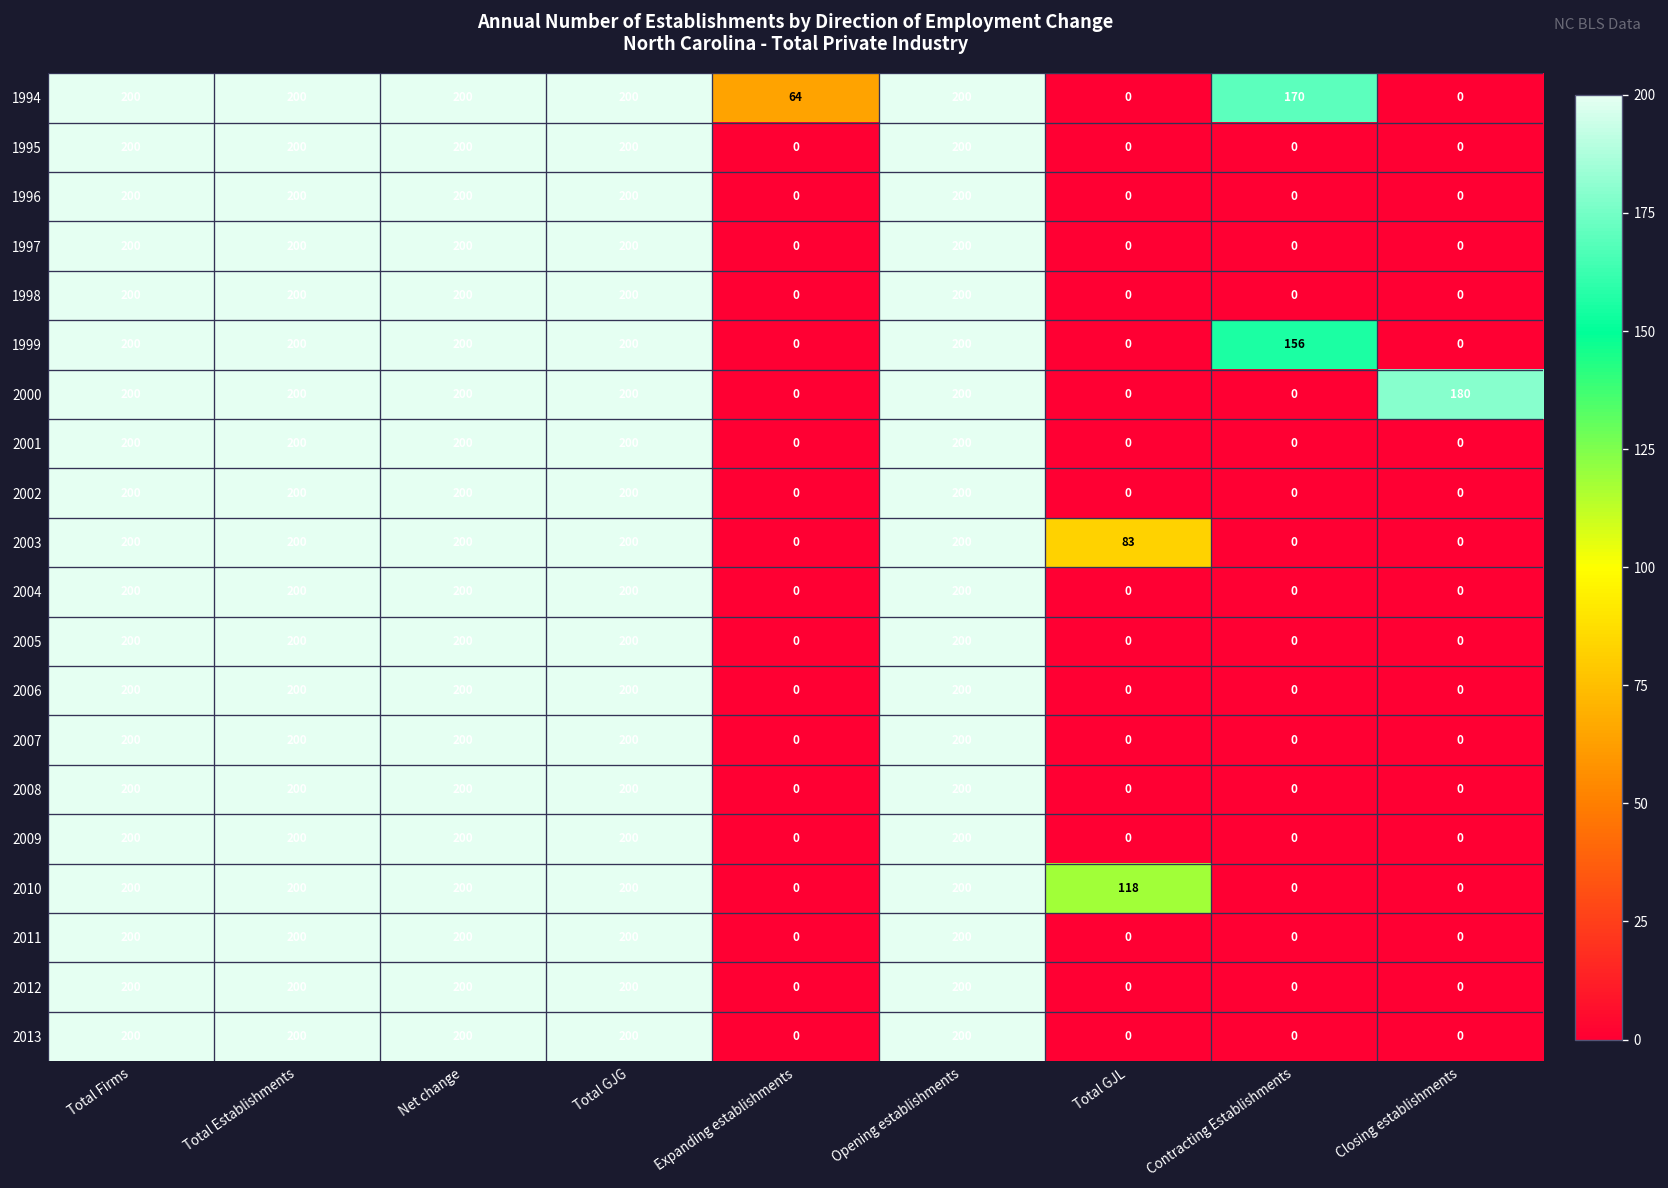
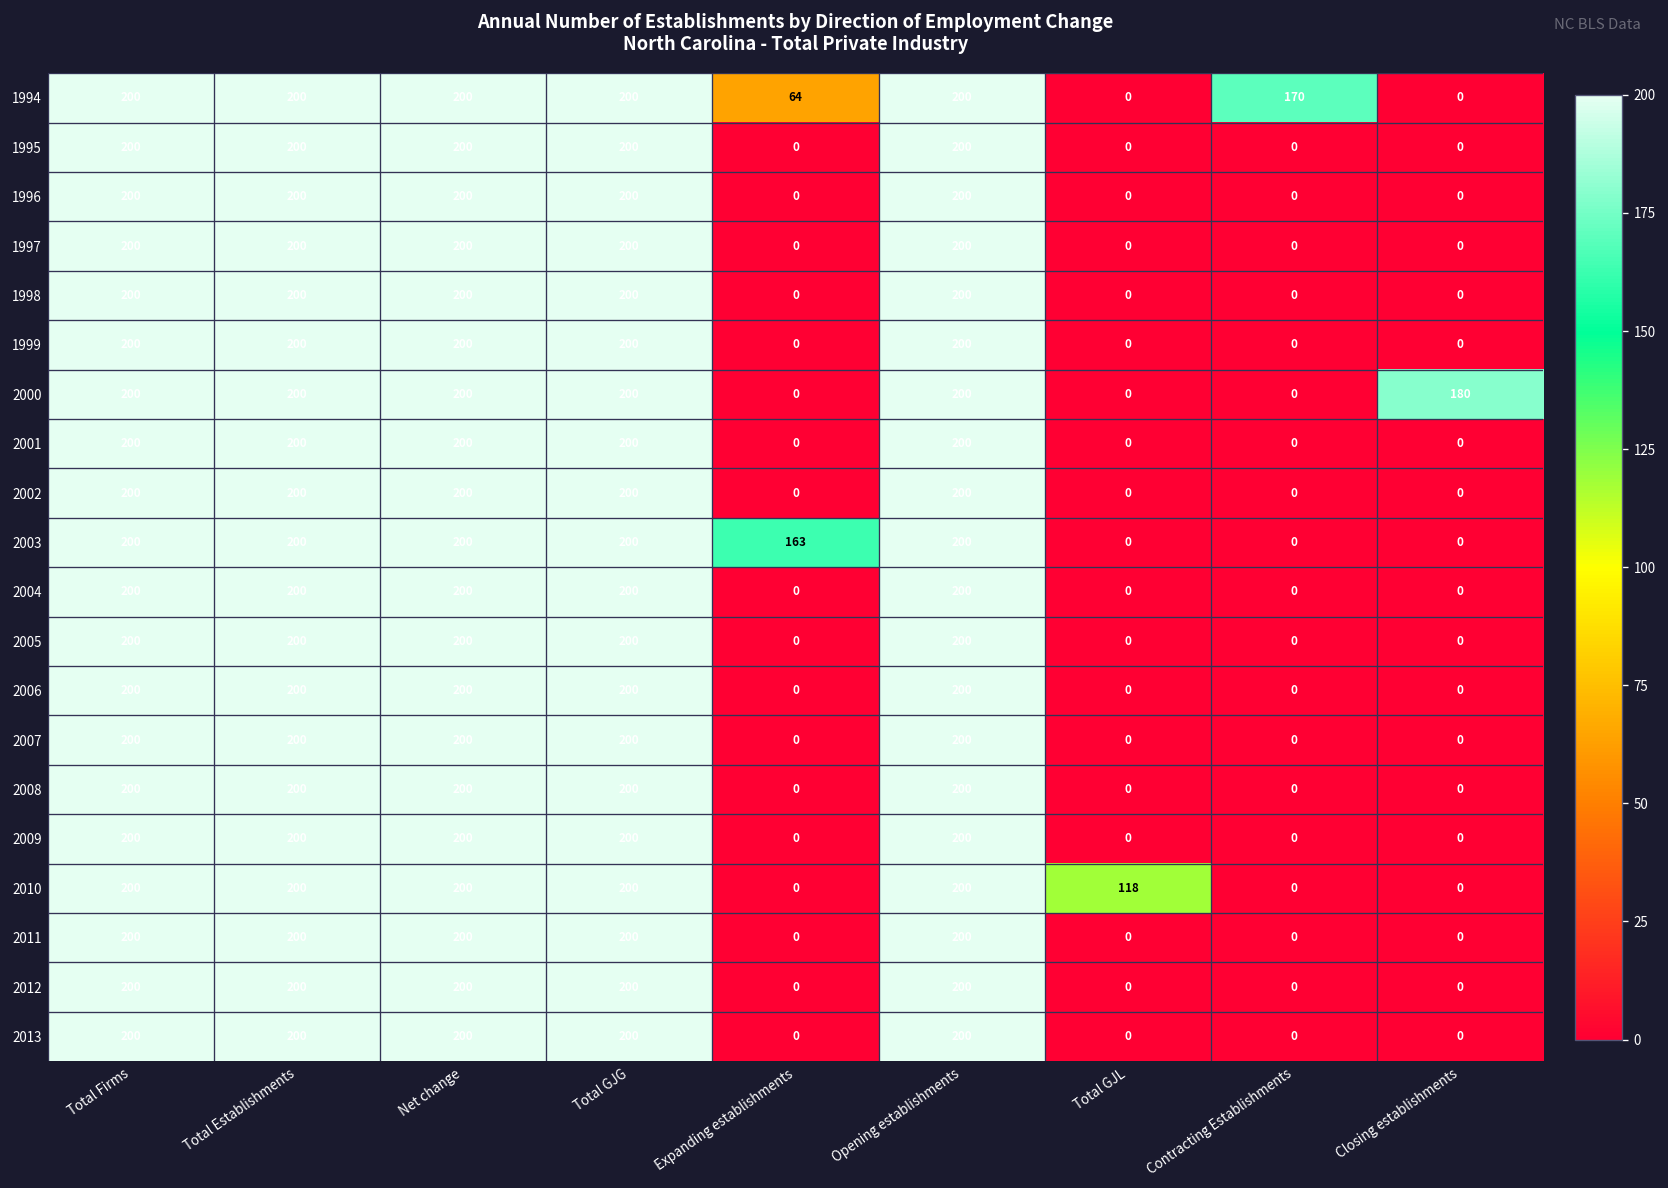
  {
    "1994": {
      "Expanding establishments": 64,
      "Total GJL": 0,
      "Contracting Establishments": 170,
      "Closing establishments": 0
    },
    "1995": {
      "Expanding establishments": 0,
      "Total GJL": 0,
      "Contracting Establishments": 0,
      "Closing establishments": 0
    },
    "1996": {
      "Expanding establishments": 0,
      "Total GJL": 0,
      "Contracting Establishments": 0,
      "Closing establishments": 0
    },
    "1997": {
      "Expanding establishments": 0,
      "Total GJL": 0,
      "Contracting Establishments": 0,
      "Closing establishments": 0
    },
    "1998": {
      "Expanding establishments": 0,
      "Total GJL": 0,
      "Contracting Establishments": 0,
      "Closing establishments": 0
    },
    "1999": {
      "Expanding establishments": 0,
      "Total GJL": 0,
-     "Contracting Establishments": 156,
+     "Contracting Establishments": 0,
      "Closing establishments": 0
    },
    "2000": {
      "Expanding establishments": 0,
      "Total GJL": 0,
      "Contracting Establishments": 0,
      "Closing establishments": 180
    },
    "2001": {
      "Expanding establishments": 0,
      "Total GJL": 0,
      "Contracting Establishments": 0,
      "Closing establishments": 0
    },
    "2002": {
      "Expanding establishments": 0,
      "Total GJL": 0,
      "Contracting Establishments": 0,
      "Closing establishments": 0
    },
    "2003": {
-     "Expanding establishments": 0,
-     "Total GJL": 83,
+     "Expanding establishments": 163,
+     "Total GJL": 0,
      "Contracting Establishments": 0,
      "Closing establishments": 0
    },
    "2004": {
      "Expanding establishments": 0,
      "Total GJL": 0,
      "Contracting Establishments": 0,
      "Closing establishments": 0
    },
    "2005": {
      "Expanding establishments": 0,
      "Total GJL": 0,
      "Contracting Establishments": 0,
      "Closing establishments": 0
    },
    "2006": {
      "Expanding establishments": 0,
      "Total GJL": 0,
      "Contracting Establishments": 0,
      "Closing establishments": 0
    },
    "2007": {
      "Expanding establishments": 0,
      "Total GJL": 0,
      "Contracting Establishments": 0,
      "Closing establishments": 0
    },
    "2008": {
      "Expanding establishments": 0,
      "Total GJL": 0,
      "Contracting Establishments": 0,
      "Closing establishments": 0
    },
    "2009": {
      "Expanding establishments": 0,
      "Total GJL": 0,
      "Contracting Establishments": 0,
      "Closing establishments": 0
    },
    "2010": {
      "Expanding establishments": 0,
      "Total GJL": 118,
      "Contracting Establishments": 0,
      "Closing establishments": 0
    },
    "2011": {
      "Expanding establishments": 0,
      "Total GJL": 0,
      "Contracting Establishments": 0,
      "Closing establishments": 0
    },
    "2012": {
      "Expanding establishments": 0,
      "Total GJL": 0,
      "Contracting Establishments": 0,
      "Closing establishments": 0
    },
    "2013": {
      "Expanding establishments": 0,
      "Total GJL": 0,
      "Contracting Establishments": 0,
      "Closing establishments": 0
    }
  }
